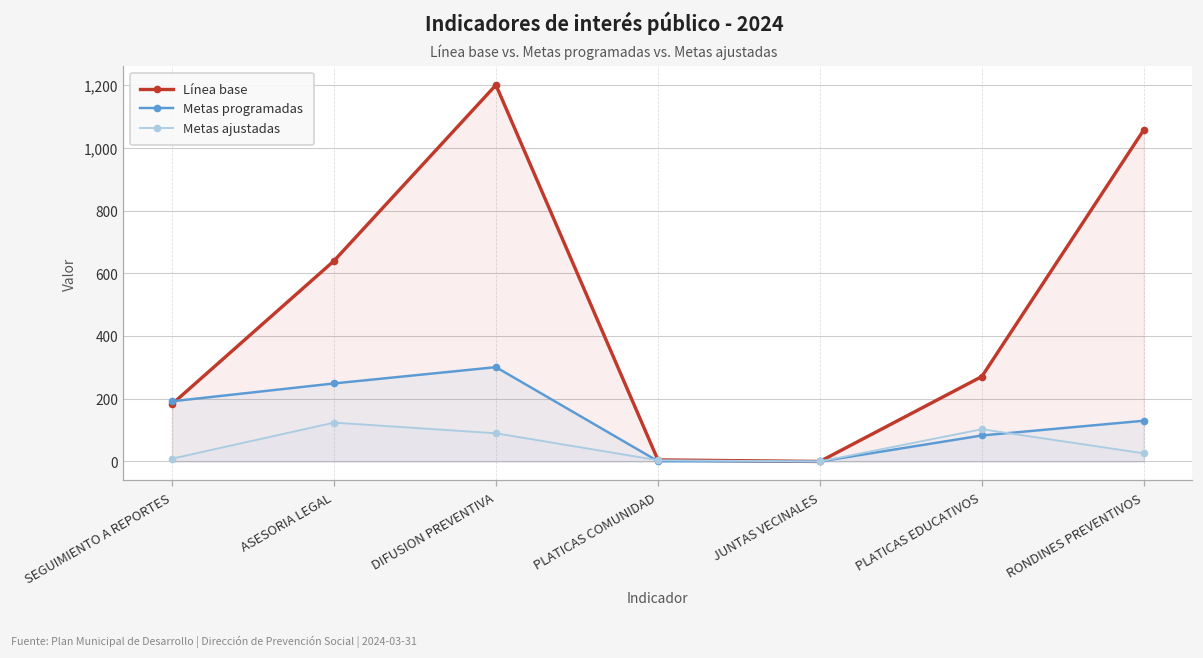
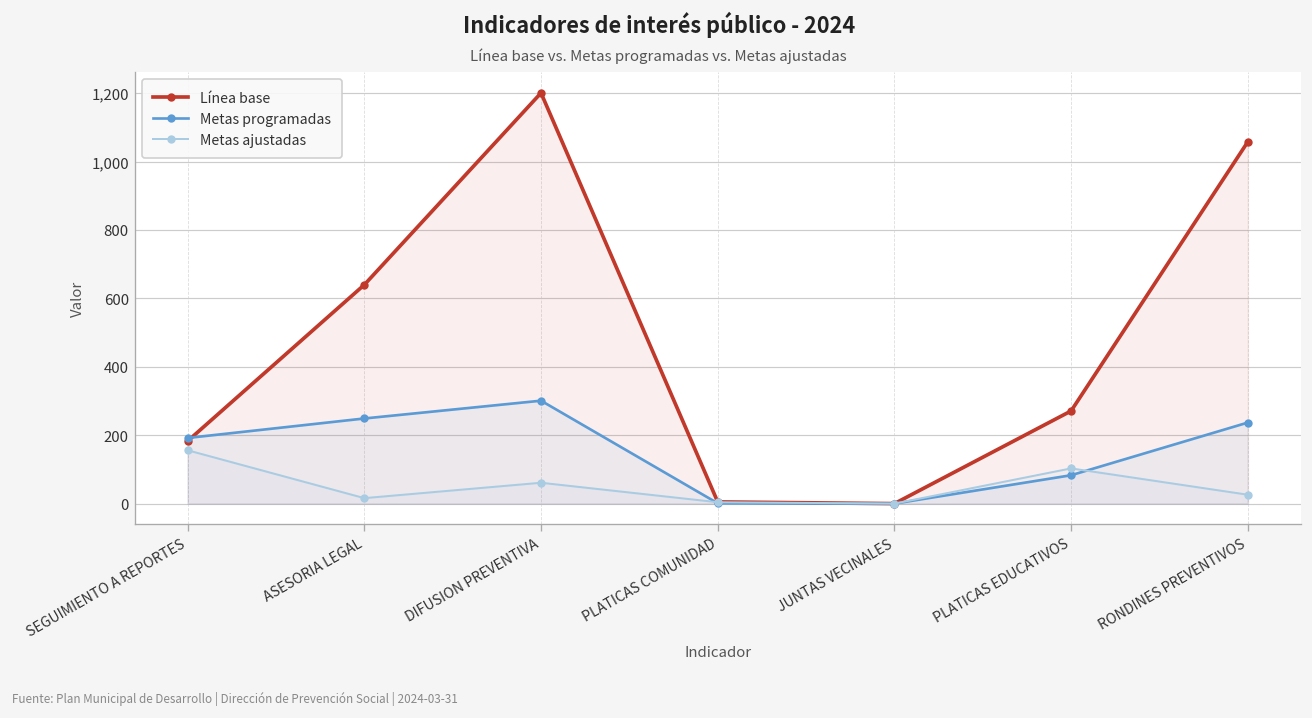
  {
    "Línea base": {
      "SEGUIMIENTO A REPORTES": "180",
      "ASESORIA LEGAL": "640",
      "DIFUSION PREVENTIVA": "1,200",
      "PLATICAS EDUCATIVOS": "270",
      "RONDINES PREVENTIVOS": "1,060"
    },
    "Metas programadas": {
      "SEGUIMIENTO A REPORTES": "190",
      "ASESORIA LEGAL": "250",
      "DIFUSION PREVENTIVA": "300",
      "PLATICAS EDUCATIVOS": "80",
-     "RONDINES PREVENTIVOS": "130"
+     "RONDINES PREVENTIVOS": "240"
    },
    "Metas ajustadas": {
-     "SEGUIMIENTO A REPORTES": "10",
-     "ASESORIA LEGAL": "120",
-     "DIFUSION PREVENTIVA": "90",
+     "SEGUIMIENTO A REPORTES": "160",
+     "ASESORIA LEGAL": "20",
+     "DIFUSION PREVENTIVA": "60",
      "PLATICAS EDUCATIVOS": "100",
      "RONDINES PREVENTIVOS": "30"
    }
  }
